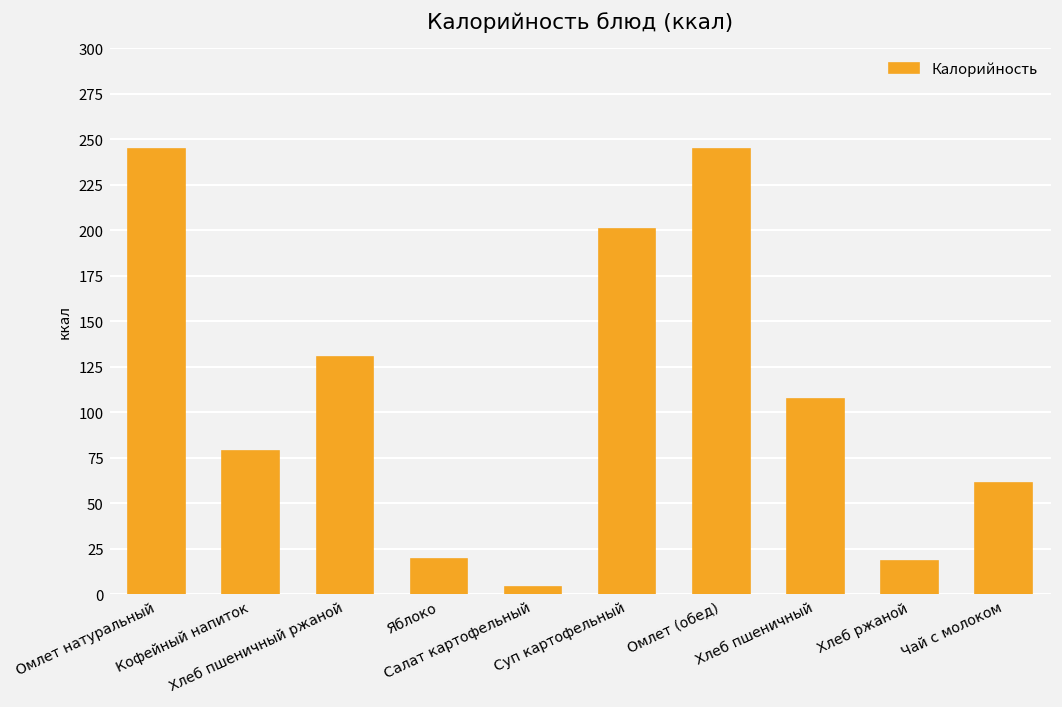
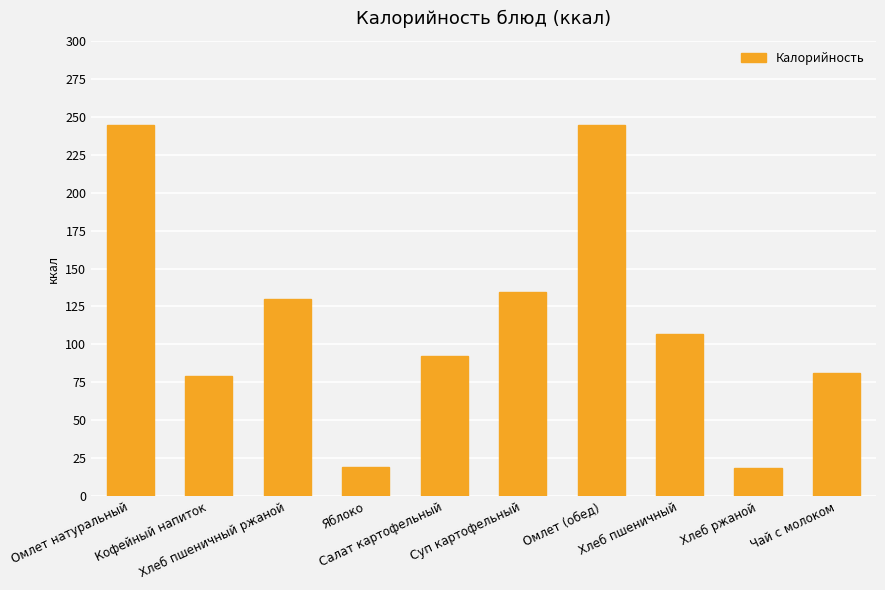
  {
    "Омлет натуральный": 245,
    "Кофейный напиток": 79,
    "Хлеб пшеничный ржаной": 130,
    "Яблоко": 20,
-   "Салат картофельный": 4,
-   "Суп картофельный": 201,
+   "Салат картофельный": 92,
+   "Суп картофельный": 135,
    "Омлет (обед)": 245,
    "Хлеб пшеничный": 107,
    "Хлеб ржаной": 18,
-   "Чай с молоком": 61
+   "Чай с молоком": 81
  }
